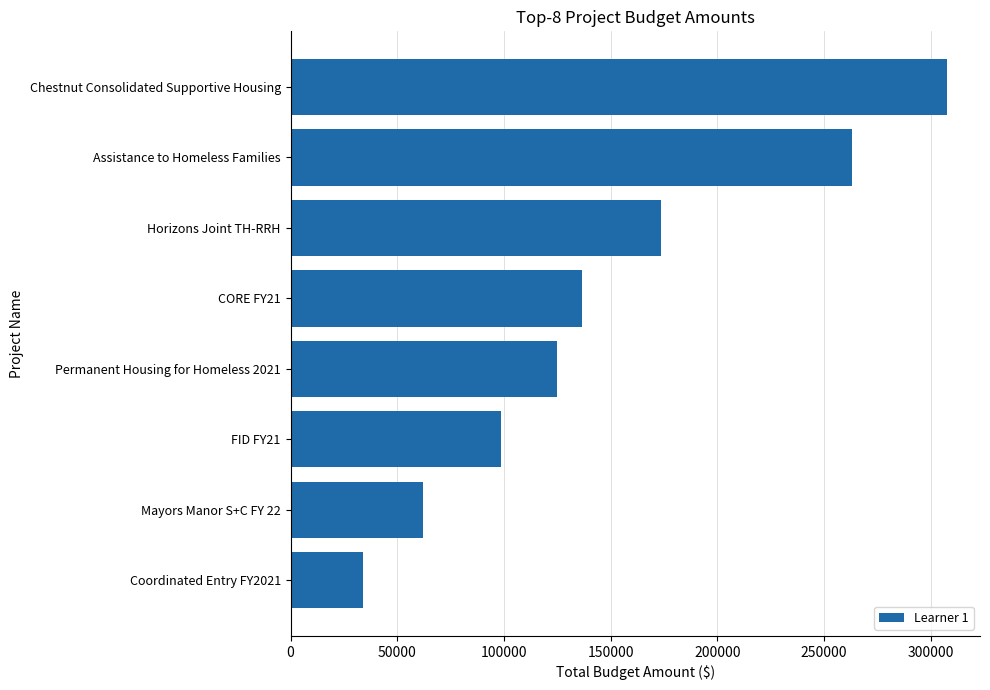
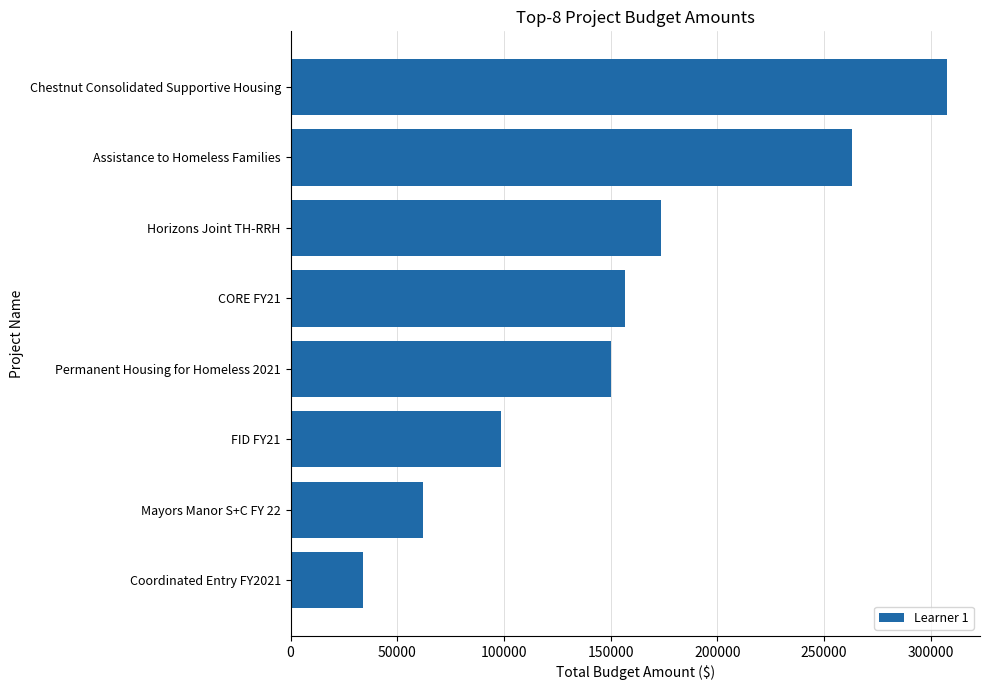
  {
    "Chestnut Consolidated Supportive Housing": 308000,
    "Assistance to Homeless Families": 263000,
    "Horizons Joint TH-RRH": 174000,
-   "CORE FY21": 137000,
-   "Permanent Housing for Homeless 2021": 125000,
+   "CORE FY21": 157000,
+   "Permanent Housing for Homeless 2021": 150000,
    "FID FY21": 99000,
    "Mayors Manor S+C FY 22": 62000,
    "Coordinated Entry FY2021": 34000
  }
